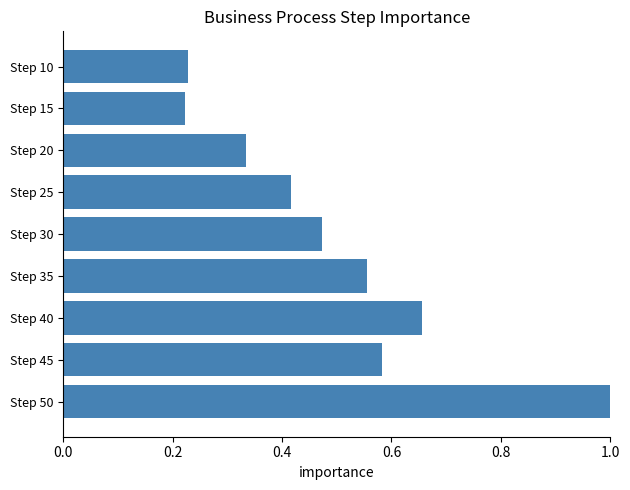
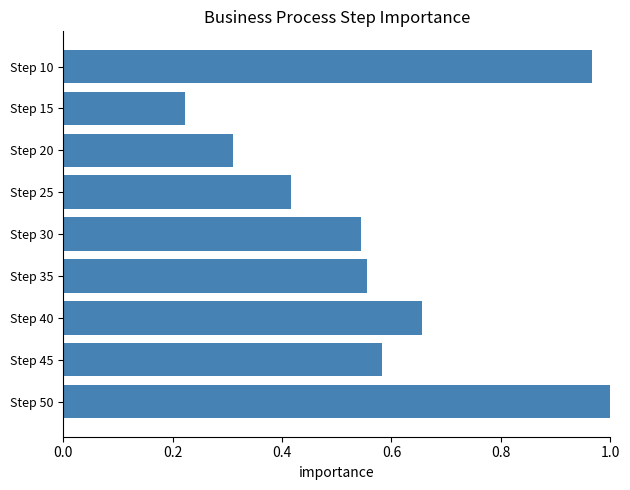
  {
-   "Step 10": 0.23,
+   "Step 10": 0.97,
    "Step 15": 0.22,
-   "Step 20": 0.33,
+   "Step 20": 0.31,
    "Step 25": 0.42,
-   "Step 30": 0.47,
+   "Step 30": 0.54,
    "Step 35": 0.56,
    "Step 40": 0.66,
    "Step 45": 0.58,
    "Step 50": 1.00
  }
